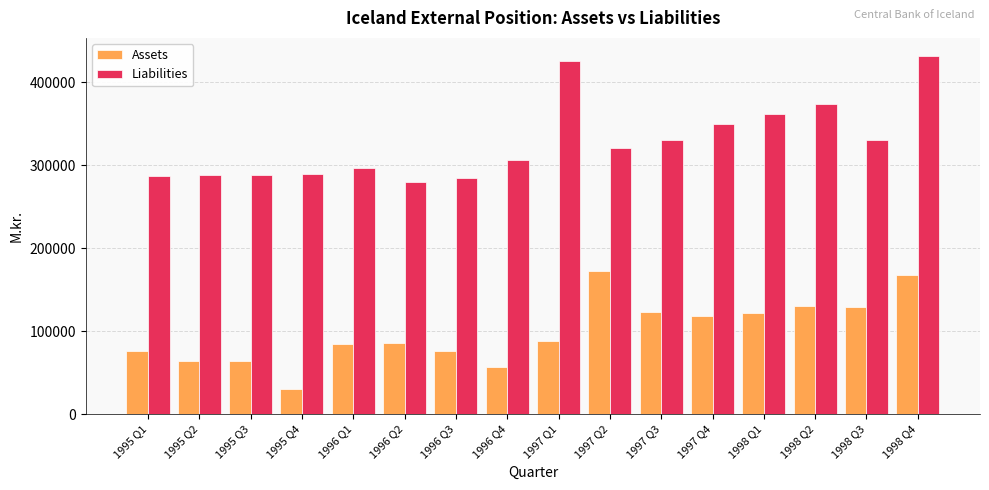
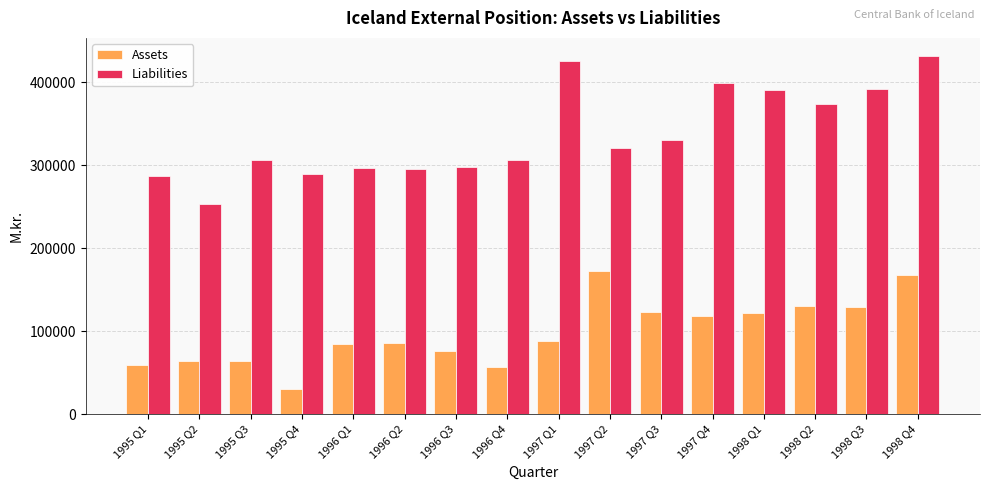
  {
    "Assets": {
-     "1995 Q1": 80000,
+     "1995 Q1": 60000,
      "1995 Q2": 60000,
      "1995 Q3": 60000,
      "1995 Q4": 30000,
      "1996 Q1": 80000,
      "1996 Q2": 90000,
      "1996 Q3": 80000,
      "1996 Q4": 60000,
      "1997 Q1": 90000,
      "1997 Q2": 170000,
      "1997 Q3": 120000,
      "1997 Q4": 120000,
      "1998 Q1": 120000,
      "1998 Q2": 130000,
      "1998 Q3": 130000,
      "1998 Q4": 170000
    },
    "Liabilities": {
      "1995 Q1": 290000,
-     "1995 Q2": 290000,
-     "1995 Q3": 290000,
+     "1995 Q2": 250000,
+     "1995 Q3": 310000,
      "1995 Q4": 290000,
      "1996 Q1": 300000,
-     "1996 Q2": 280000,
-     "1996 Q3": 280000,
+     "1996 Q2": 290000,
+     "1996 Q3": 300000,
      "1996 Q4": 310000,
      "1997 Q1": 430000,
      "1997 Q2": 320000,
      "1997 Q3": 330000,
-     "1997 Q4": 350000,
-     "1998 Q1": 360000,
+     "1997 Q4": 400000,
+     "1998 Q1": 390000,
      "1998 Q2": 370000,
-     "1998 Q3": 330000,
+     "1998 Q3": 390000,
      "1998 Q4": 430000
    }
  }
